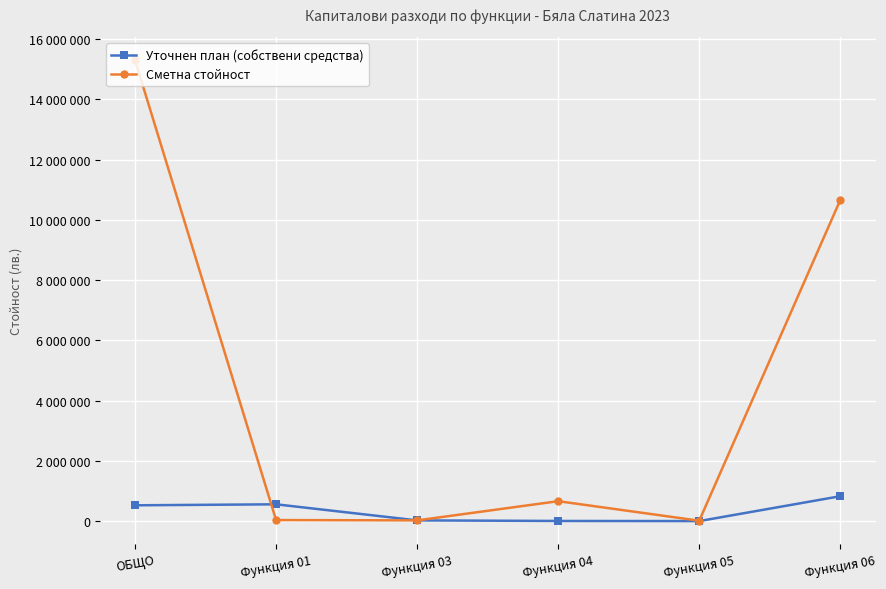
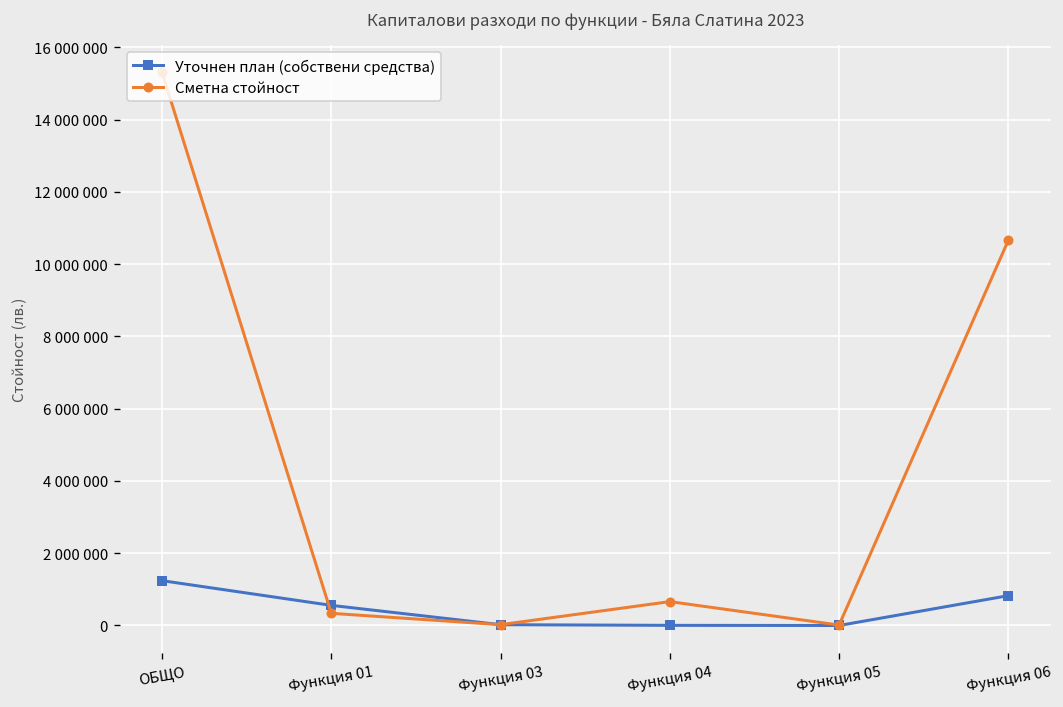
  {
    "Уточнен план (собствени средства)": {
-     "ОБЩО": 500000,
+     "ОБЩО": 1200000,
      "Функция 01": 600000,
      "Функция 04": 0,
      "Функция 06": 800000
    },
    "Сметна стойност": {
-     "Функция 01": 0,
+     "Функция 01": 300000,
      "Функция 04": 700000,
      "Функция 06": 10700000
    }
  }
